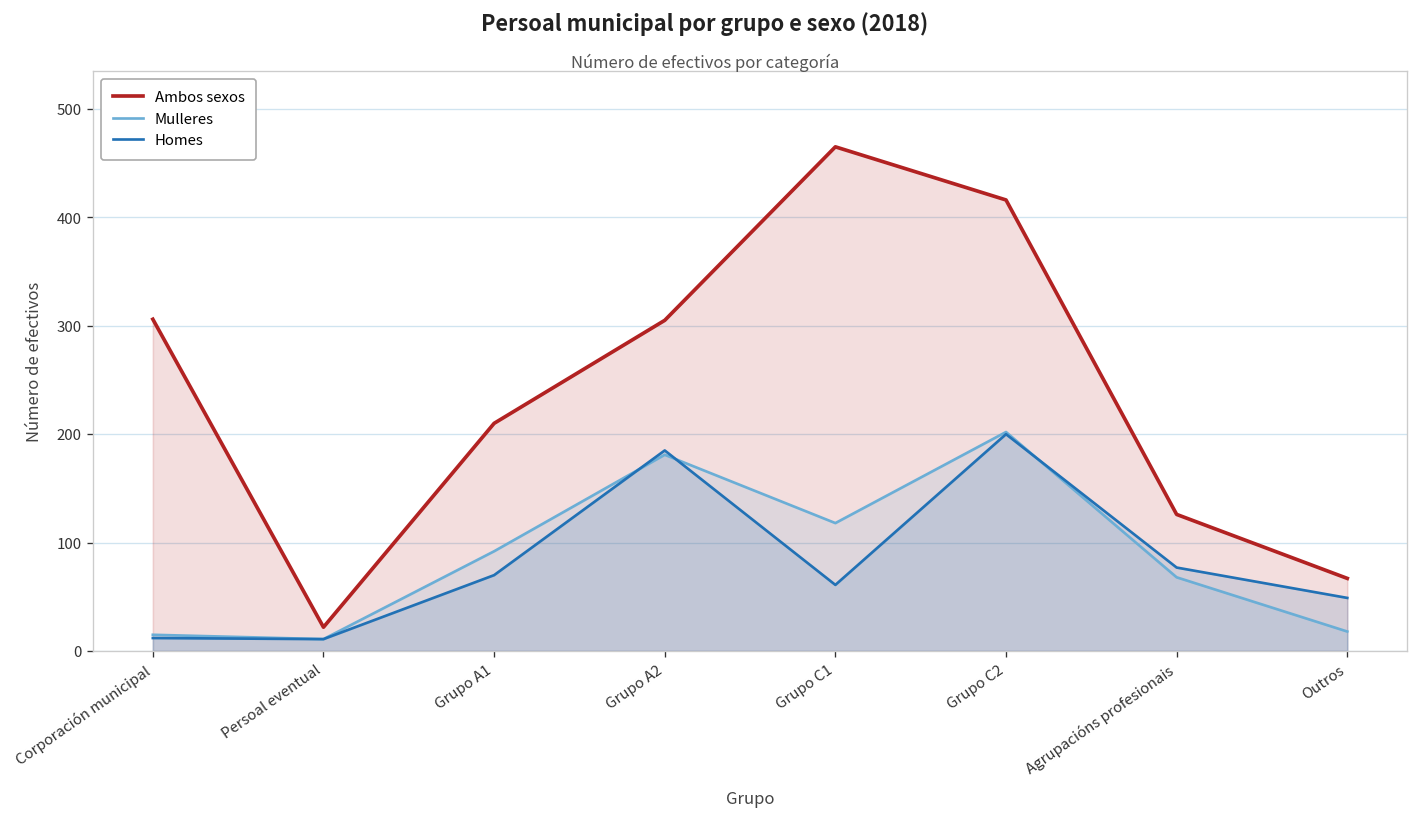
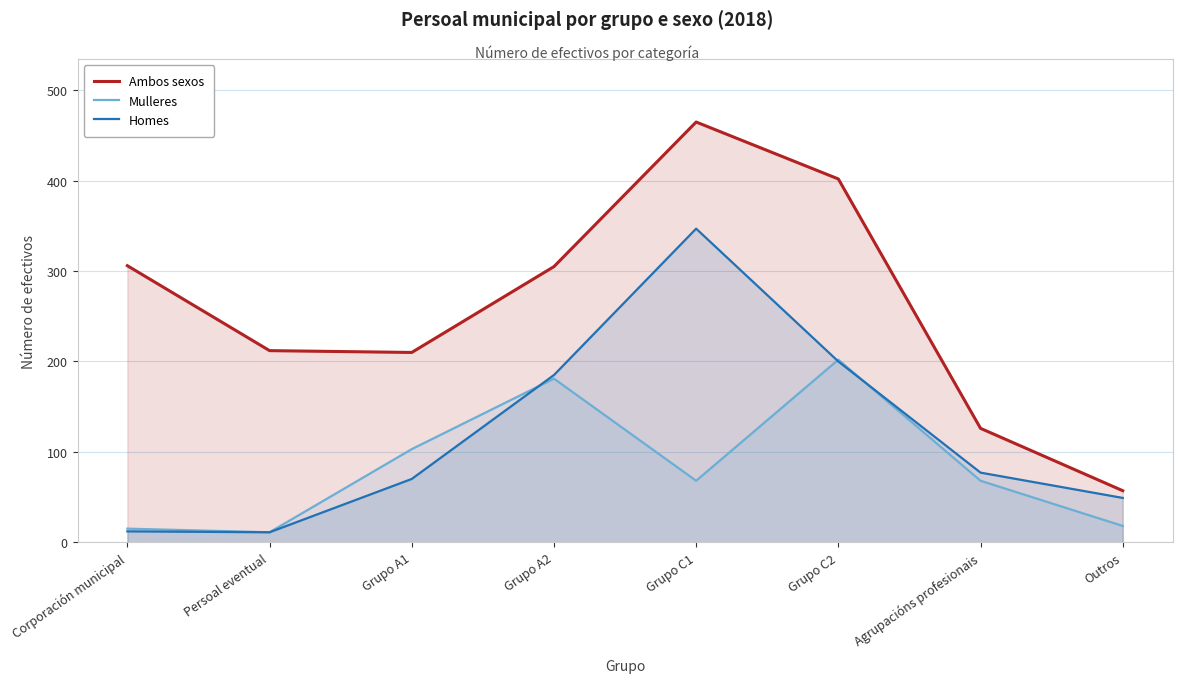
  {
    "Ambos sexos": {
      "Corporación municipal": 310,
-     "Persoal eventual": 20,
+     "Persoal eventual": 210,
      "Grupo A1": 210,
      "Grupo A2": 310,
      "Grupo C1": 470,
-     "Grupo C2": 420,
+     "Grupo C2": 400,
      "Agrupacións profesionais": 130,
-     "Outros": 70
+     "Outros": 60
    },
    "Mulleres": {
      "Corporación municipal": 20,
-     "Grupo A1": 90,
+     "Grupo A1": 100,
      "Grupo A2": 180,
-     "Grupo C1": 120,
+     "Grupo C1": 70,
      "Agrupacións profesionais": 70,
      "Outros": 20
    },
    "Homes": {
      "Corporación municipal": 10,
      "Grupo A1": 70,
      "Grupo A2": 190,
-     "Grupo C1": 60,
+     "Grupo C1": 350,
      "Agrupacións profesionais": 80,
      "Outros": 50
    }
  }
